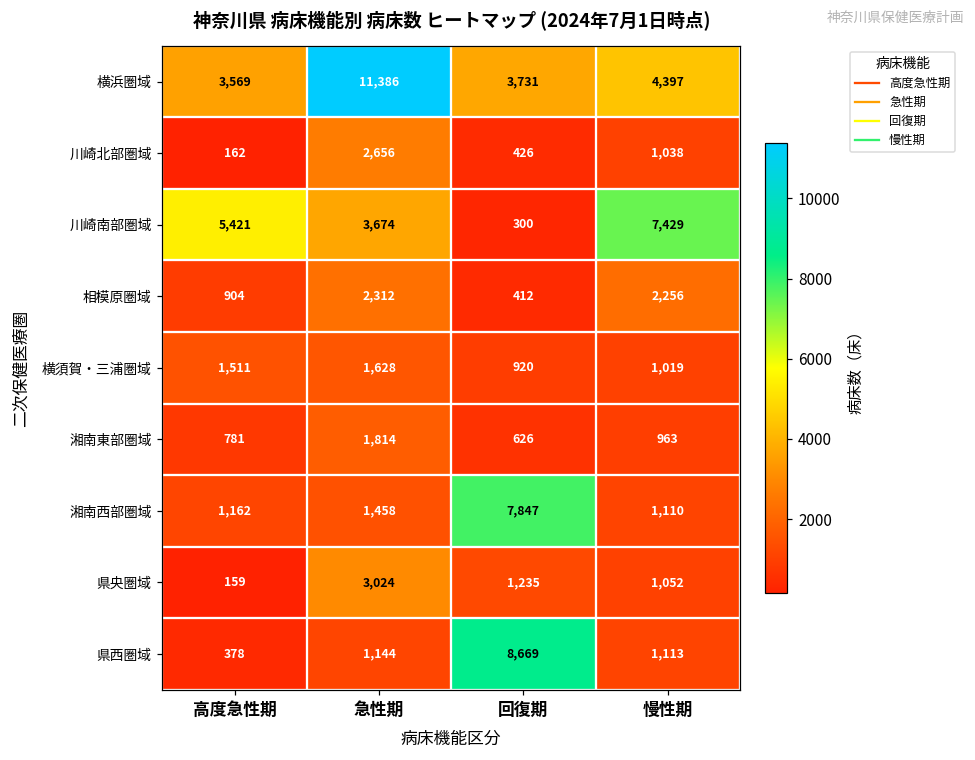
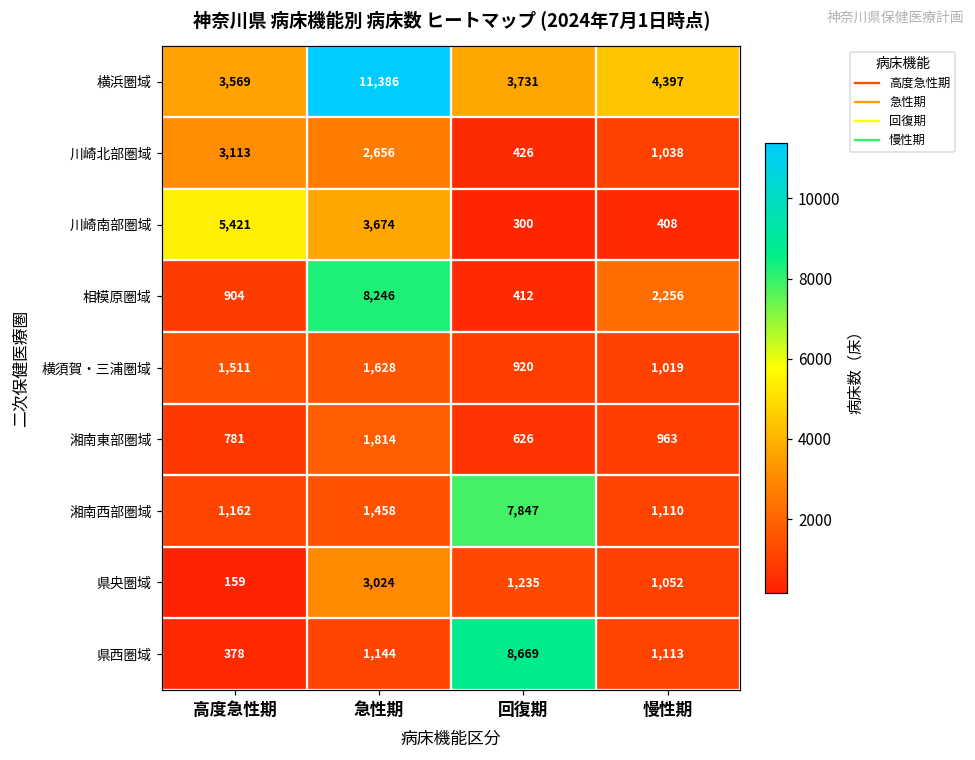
  {
    "横浜圏域": {
      "高度急性期": "3,569",
      "急性期": "11,386",
      "回復期": "3,731",
      "慢性期": "4,397"
    },
    "川崎北部圏域": {
-     "高度急性期": "162",
+     "高度急性期": "3,113",
      "急性期": "2,656",
      "回復期": "426",
      "慢性期": "1,038"
    },
    "川崎南部圏域": {
      "高度急性期": "5,421",
      "急性期": "3,674",
      "回復期": "300",
-     "慢性期": "7,429"
+     "慢性期": "408"
    },
    "相模原圏域": {
      "高度急性期": "904",
-     "急性期": "2,312",
+     "急性期": "8,246",
      "回復期": "412",
      "慢性期": "2,256"
    },
    "横須賀・三浦圏域": {
      "高度急性期": "1,511",
      "急性期": "1,628",
      "回復期": "920",
      "慢性期": "1,019"
    },
    "湘南東部圏域": {
      "高度急性期": "781",
      "急性期": "1,814",
      "回復期": "626",
      "慢性期": "963"
    },
    "湘南西部圏域": {
      "高度急性期": "1,162",
      "急性期": "1,458",
      "回復期": "7,847",
      "慢性期": "1,110"
    },
    "県央圏域": {
      "高度急性期": "159",
      "急性期": "3,024",
      "回復期": "1,235",
      "慢性期": "1,052"
    },
    "県西圏域": {
      "高度急性期": "378",
      "急性期": "1,144",
      "回復期": "8,669",
      "慢性期": "1,113"
    }
  }
